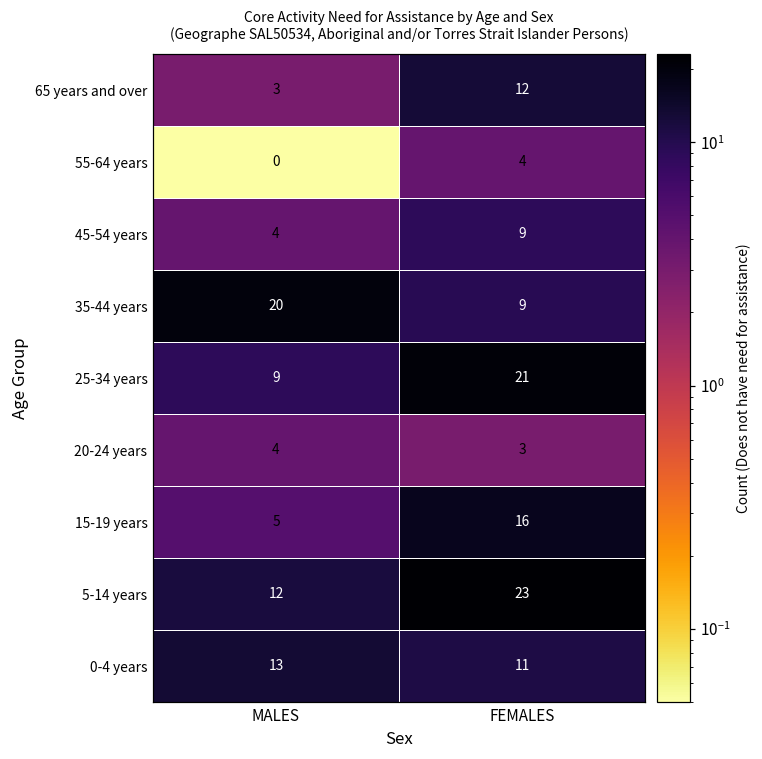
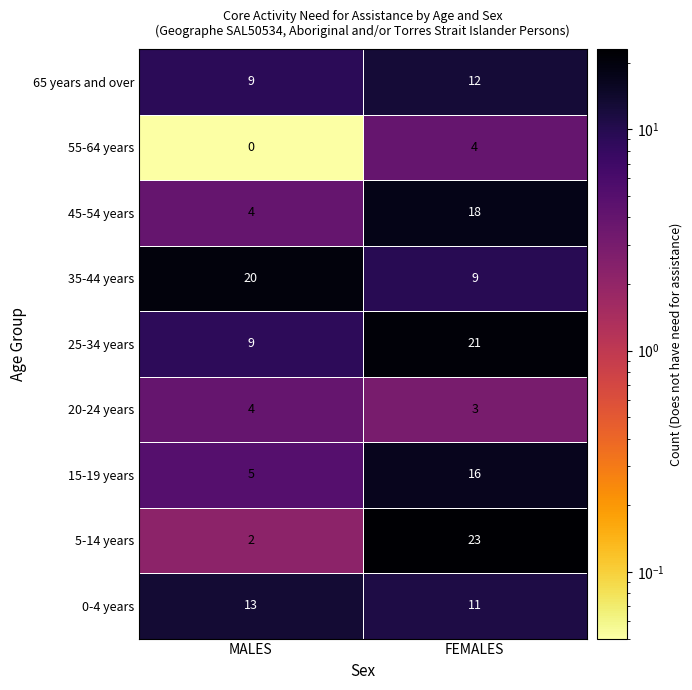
  {
    "65 years and over": {
-     "MALES": 3,
+     "MALES": 9,
      "FEMALES": 12
    },
    "55-64 years": {
      "MALES": 0,
      "FEMALES": 4
    },
    "45-54 years": {
      "MALES": 4,
-     "FEMALES": 9
+     "FEMALES": 18
    },
    "35-44 years": {
      "MALES": 20,
      "FEMALES": 9
    },
    "25-34 years": {
      "MALES": 9,
      "FEMALES": 21
    },
    "20-24 years": {
      "MALES": 4,
      "FEMALES": 3
    },
    "15-19 years": {
      "MALES": 5,
      "FEMALES": 16
    },
    "5-14 years": {
-     "MALES": 12,
+     "MALES": 2,
      "FEMALES": 23
    },
    "0-4 years": {
      "MALES": 13,
      "FEMALES": 11
    }
  }
